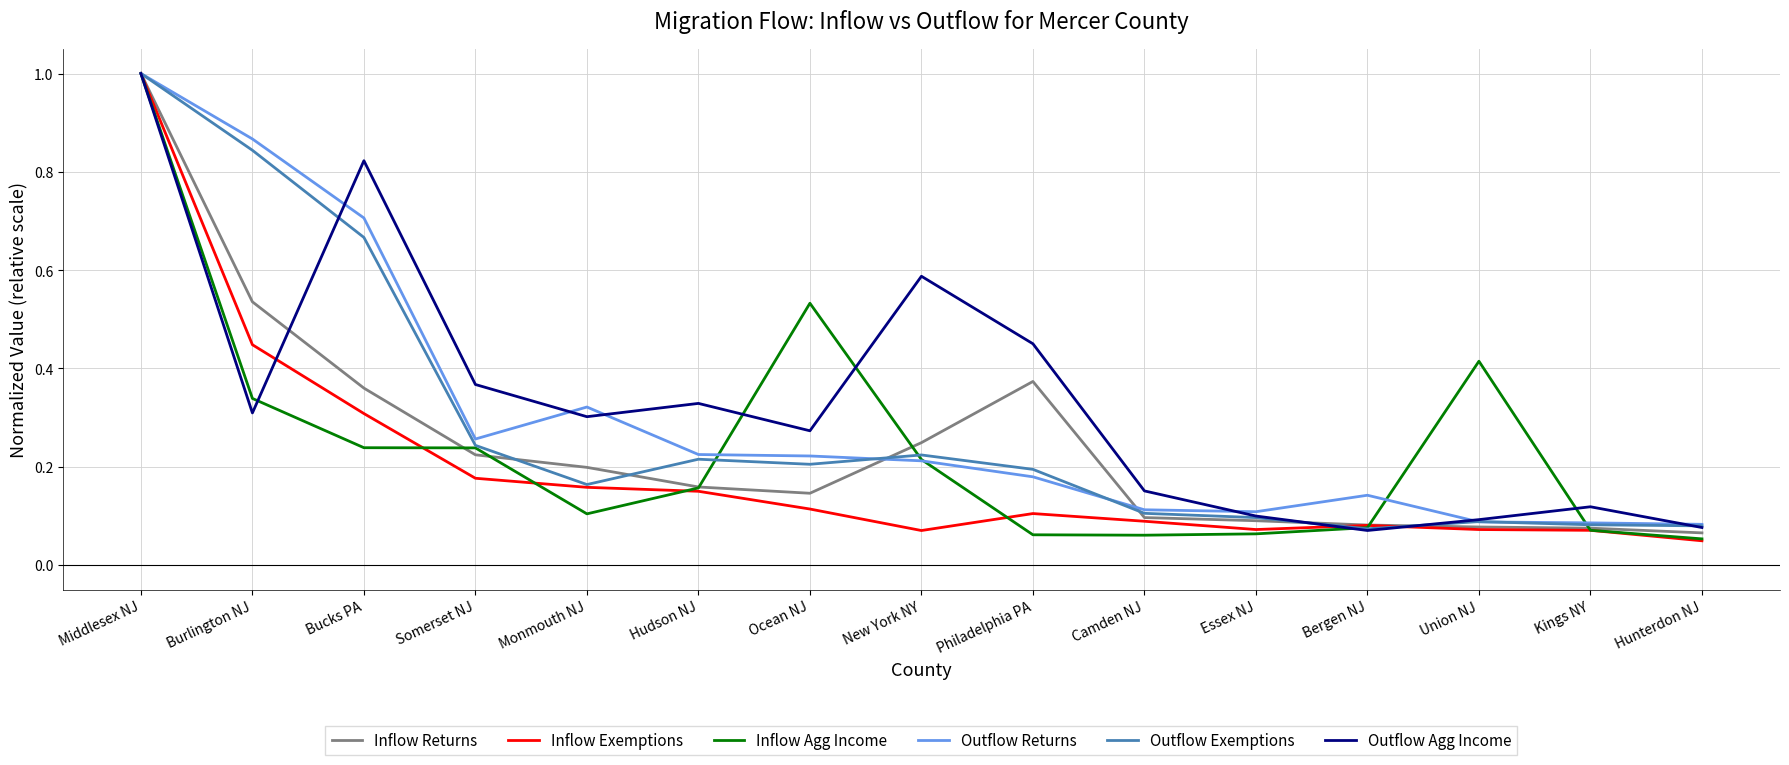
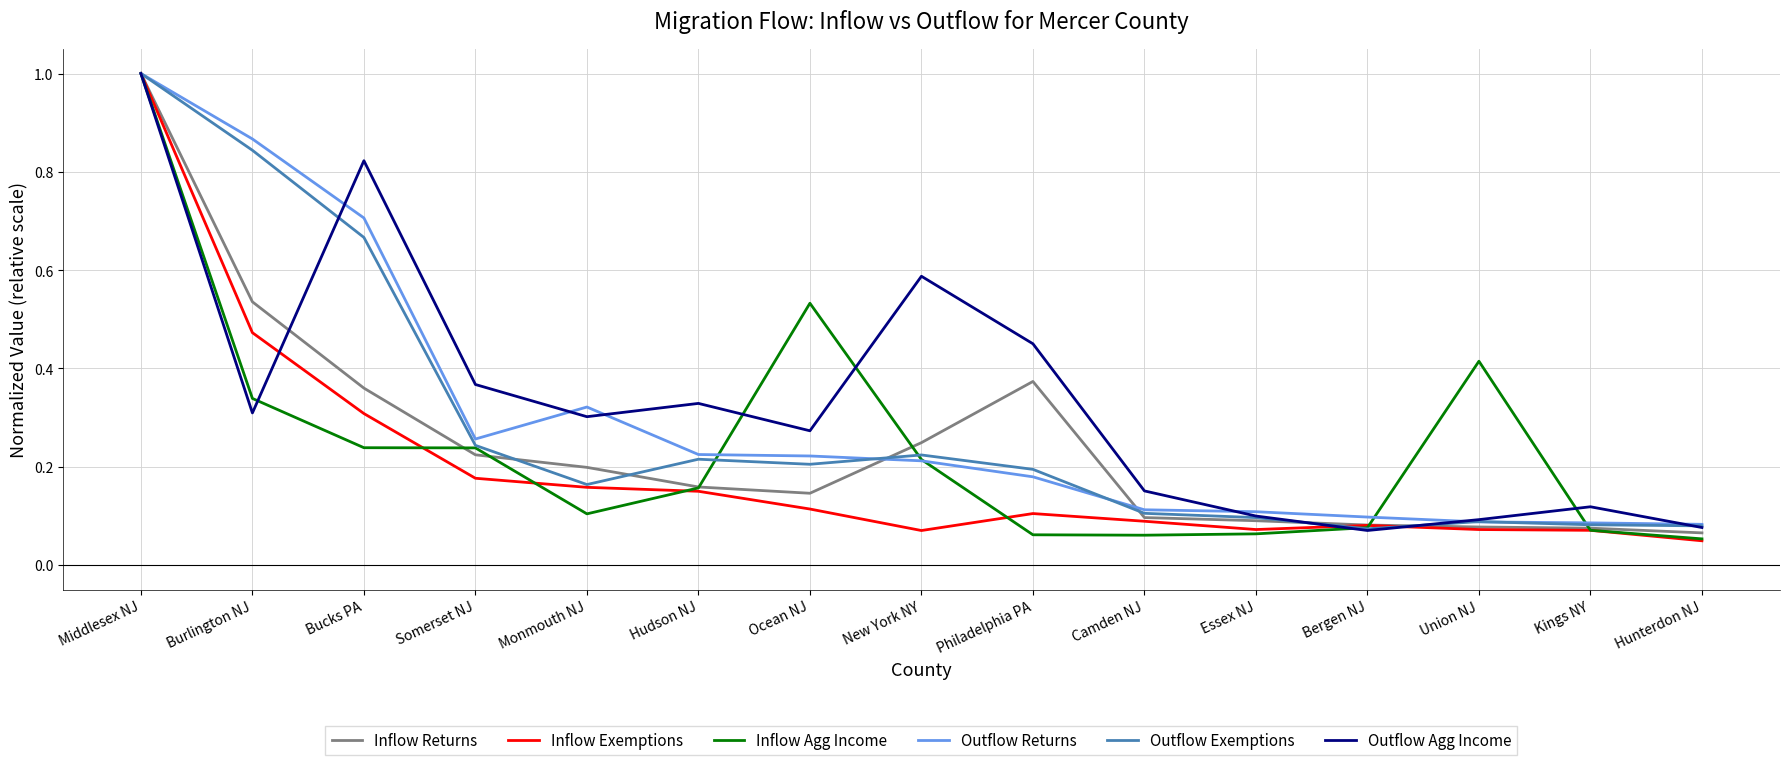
  {
    "Inflow Returns": {
      "Burlington NJ": 0.54,
      "Bucks PA": 0.36,
      "Somerset NJ": 0.22,
      "Monmouth NJ": 0.20,
      "Ocean NJ": 0.15,
      "New York NY": 0.25,
      "Philadelphia PA": 0.37,
      "Camden NJ": 0.10,
      "Essex NJ": 0.09,
      "Hunterdon NJ": 0.07
    },
    "Inflow Exemptions": {
-     "Burlington NJ": 0.45,
+     "Burlington NJ": 0.47,
      "Bucks PA": 0.31,
      "Somerset NJ": 0.18,
      "Monmouth NJ": 0.16,
      "Hudson NJ": 0.15,
      "Ocean NJ": 0.11,
      "New York NY": 0.07,
      "Philadelphia PA": 0.10,
      "Camden NJ": 0.09,
      "Essex NJ": 0.07
    },
    "Inflow Agg Income": {
      "Burlington NJ": 0.34,
      "Bucks PA": 0.24,
      "Monmouth NJ": 0.10,
      "Ocean NJ": 0.53,
      "Philadelphia PA": 0.06,
      "Camden NJ": 0.06,
      "Essex NJ": 0.06,
      "Union NJ": 0.41
    },
    "Outflow Returns": {
      "Burlington NJ": 0.87,
      "Bucks PA": 0.71,
      "Somerset NJ": 0.26,
      "Monmouth NJ": 0.32,
      "Hudson NJ": 0.22,
      "Ocean NJ": 0.22,
      "Philadelphia PA": 0.18,
      "Camden NJ": 0.11,
      "Essex NJ": 0.11,
-     "Bergen NJ": 0.14
+     "Bergen NJ": 0.10
    },
    "Outflow Exemptions": {
      "Burlington NJ": 0.84,
      "Bucks PA": 0.67,
      "Monmouth NJ": 0.16,
      "Hudson NJ": 0.22,
      "Ocean NJ": 0.20,
      "New York NY": 0.22,
      "Philadelphia PA": 0.19,
      "Camden NJ": 0.11
    },
    "Outflow Agg Income": {
      "Burlington NJ": 0.31,
      "Bucks PA": 0.82,
      "Somerset NJ": 0.37,
      "Monmouth NJ": 0.30,
      "Hudson NJ": 0.33,
      "Ocean NJ": 0.27,
      "New York NY": 0.59,
      "Philadelphia PA": 0.45,
      "Camden NJ": 0.15,
      "Kings NY": 0.12
    }
  }
